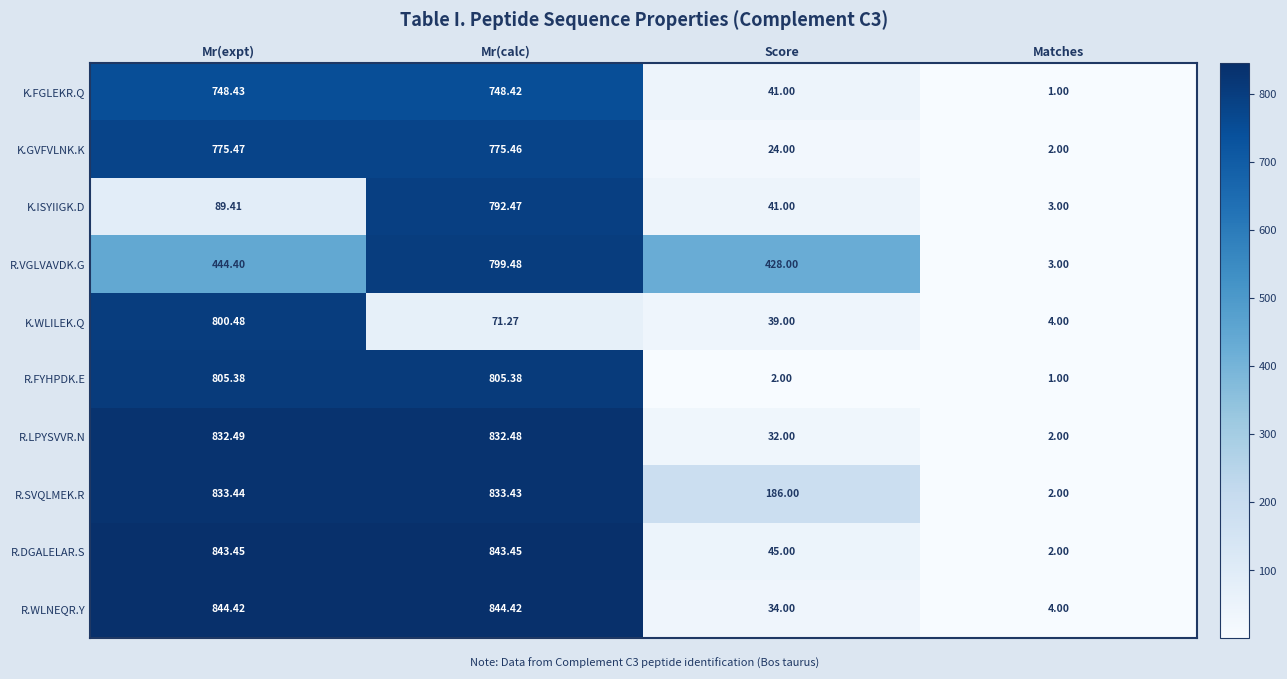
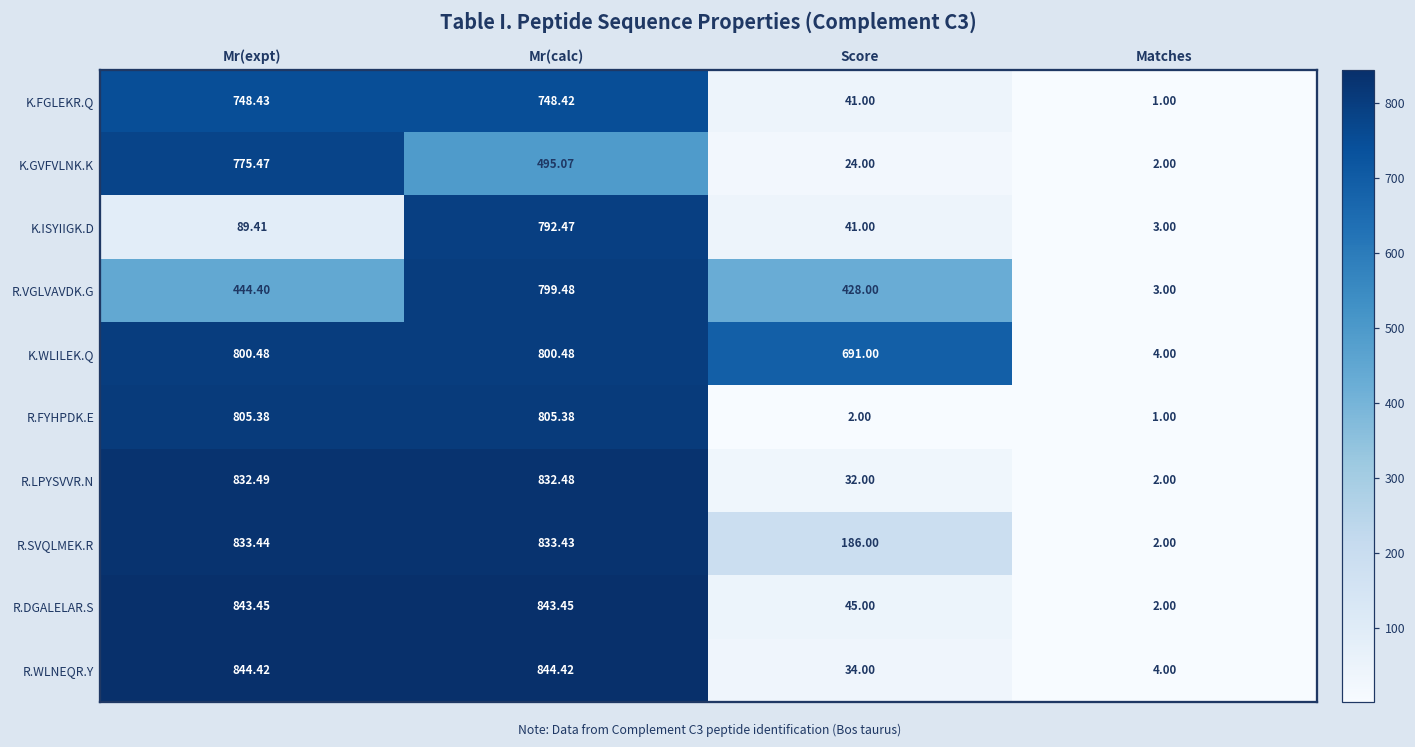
  {
    "K.FGLEKR.Q": {
      "Mr(expt)": 748.43,
      "Mr(calc)": 748.42,
      "Score": 41.00,
      "Matches": 1.00
    },
    "K.GVFVLNK.K": {
      "Mr(expt)": 775.47,
-     "Mr(calc)": 775.46,
+     "Mr(calc)": 495.07,
      "Score": 24.00,
      "Matches": 2.00
    },
    "K.ISYIIGK.D": {
      "Mr(expt)": 89.41,
      "Mr(calc)": 792.47,
      "Score": 41.00,
      "Matches": 3.00
    },
    "R.VGLVAVDK.G": {
      "Mr(expt)": 444.40,
      "Mr(calc)": 799.48,
      "Score": 428.00,
      "Matches": 3.00
    },
    "K.WLILEK.Q": {
      "Mr(expt)": 800.48,
-     "Mr(calc)": 71.27,
-     "Score": 39.00,
+     "Mr(calc)": 800.48,
+     "Score": 691.00,
      "Matches": 4.00
    },
    "R.FYHPDK.E": {
      "Mr(expt)": 805.38,
      "Mr(calc)": 805.38,
      "Score": 2.00,
      "Matches": 1.00
    },
    "R.LPYSVVR.N": {
      "Mr(expt)": 832.49,
      "Mr(calc)": 832.48,
      "Score": 32.00,
      "Matches": 2.00
    },
    "R.SVQLMEK.R": {
      "Mr(expt)": 833.44,
      "Mr(calc)": 833.43,
      "Score": 186.00,
      "Matches": 2.00
    },
    "R.DGALELAR.S": {
      "Mr(expt)": 843.45,
      "Mr(calc)": 843.45,
      "Score": 45.00,
      "Matches": 2.00
    },
    "R.WLNEQR.Y": {
      "Mr(expt)": 844.42,
      "Mr(calc)": 844.42,
      "Score": 34.00,
      "Matches": 4.00
    }
  }
